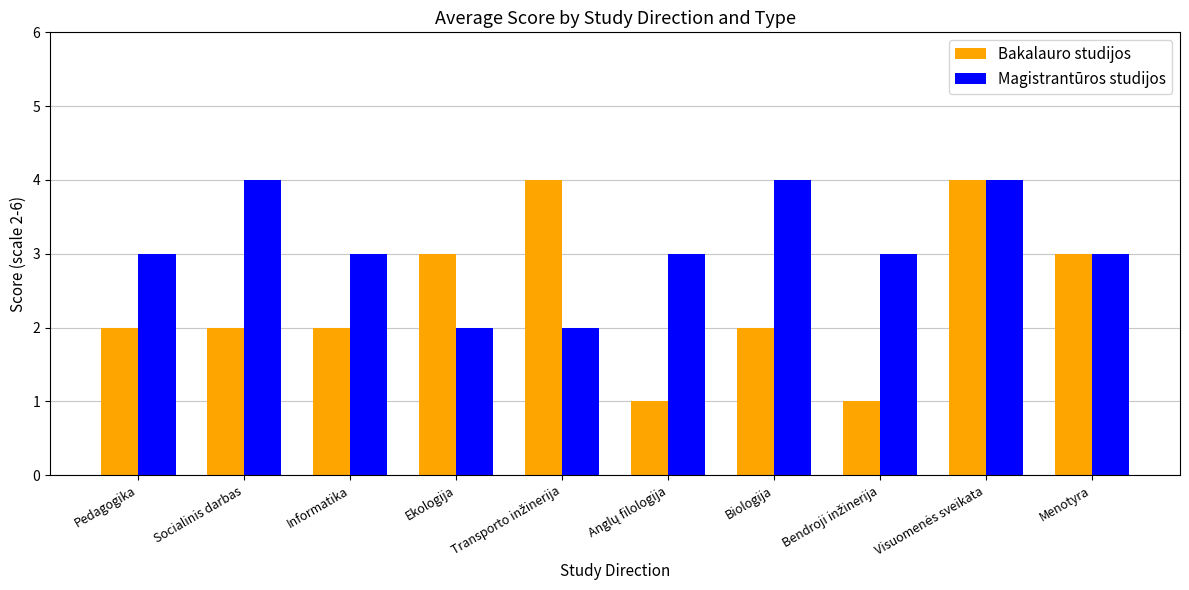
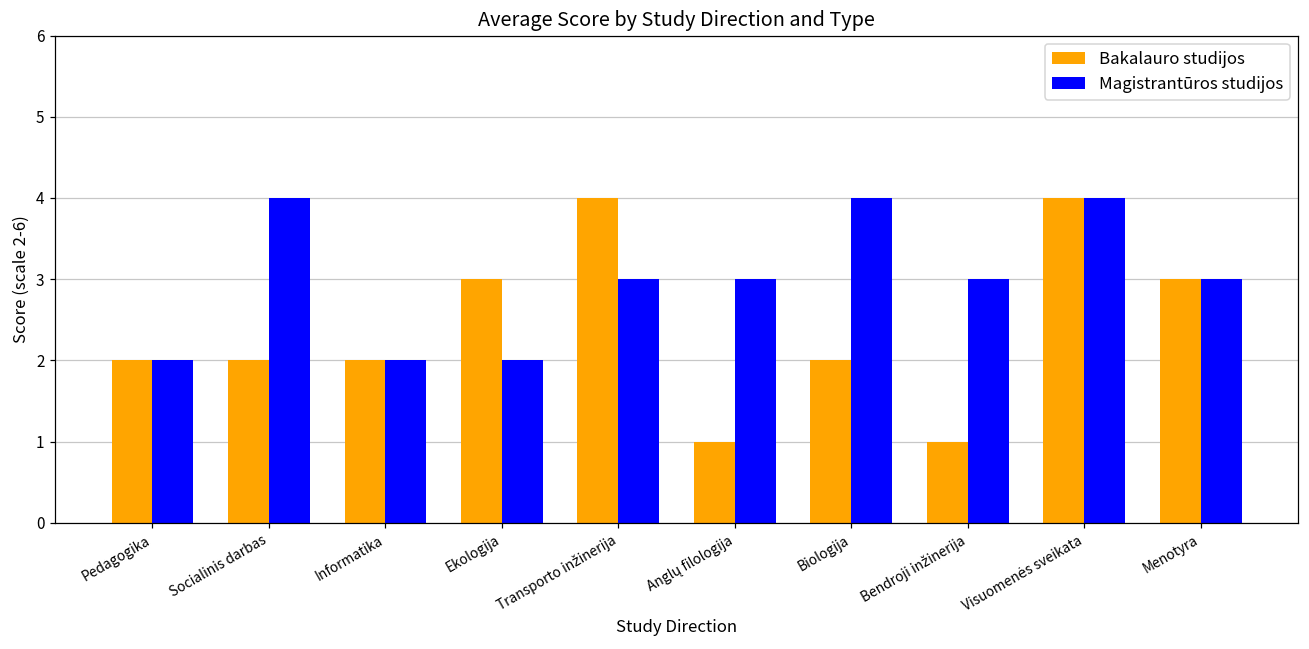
  {
    "Bakalauro studijos": {
      "Pedagogika": 2,
      "Socialinis darbas": 2,
      "Informatika": 2,
      "Ekologija": 3,
      "Transporto inžinerija": 4,
      "Anglų filologija": 1,
      "Biologija": 2,
      "Bendroji inžinerija": 1,
      "Visuomenės sveikata": 4,
      "Menotyra": 3
    },
    "Magistrantūros studijos": {
-     "Pedagogika": 3,
+     "Pedagogika": 2,
      "Socialinis darbas": 4,
-     "Informatika": 3,
+     "Informatika": 2,
      "Ekologija": 2,
-     "Transporto inžinerija": 2,
+     "Transporto inžinerija": 3,
      "Anglų filologija": 3,
      "Biologija": 4,
      "Bendroji inžinerija": 3,
      "Visuomenės sveikata": 4,
      "Menotyra": 3
    }
  }
